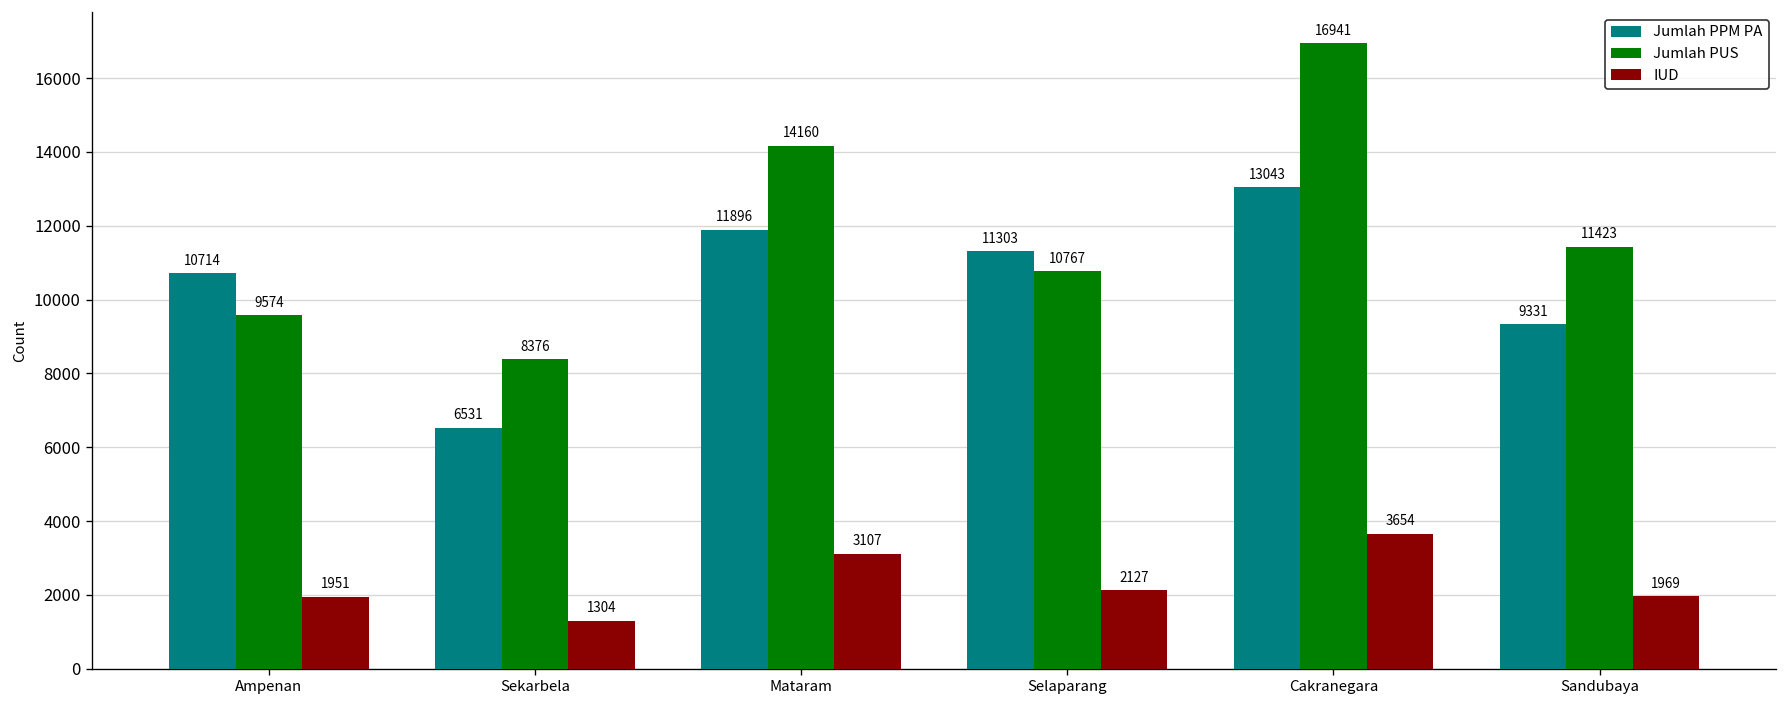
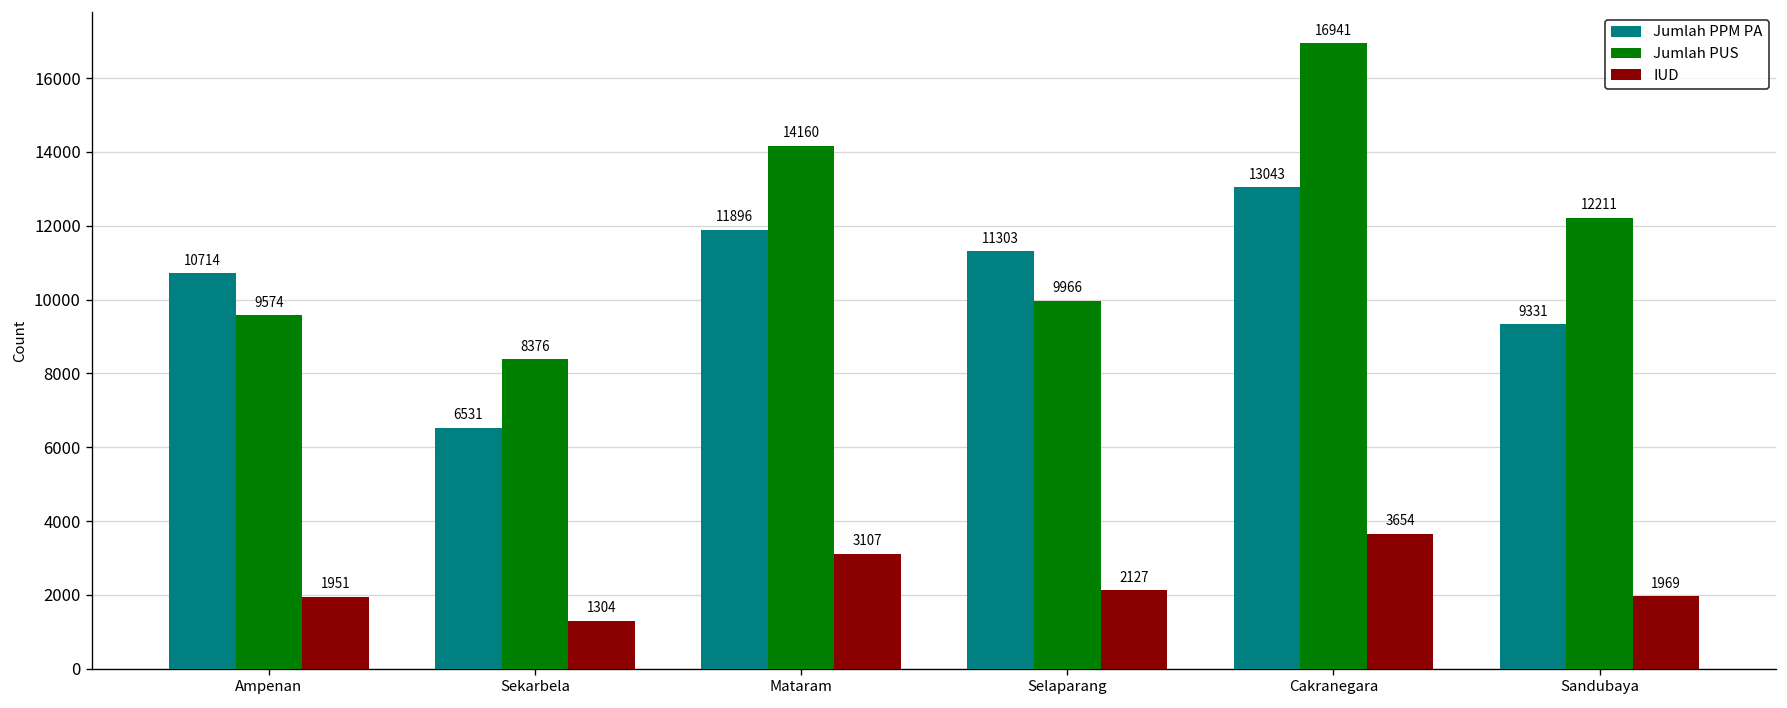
  {
    "Jumlah PPM PA": {
      "Ampenan": 10714,
      "Sekarbela": 6531,
      "Mataram": 11896,
      "Selaparang": 11303,
      "Cakranegara": 13043,
      "Sandubaya": 9331
    },
    "Jumlah PUS": {
      "Ampenan": 9574,
      "Sekarbela": 8376,
      "Mataram": 14160,
-     "Selaparang": 10767,
+     "Selaparang": 9966,
      "Cakranegara": 16941,
-     "Sandubaya": 11423
+     "Sandubaya": 12211
    },
    "IUD": {
      "Ampenan": 1951,
      "Sekarbela": 1304,
      "Mataram": 3107,
      "Selaparang": 2127,
      "Cakranegara": 3654,
      "Sandubaya": 1969
    }
  }
